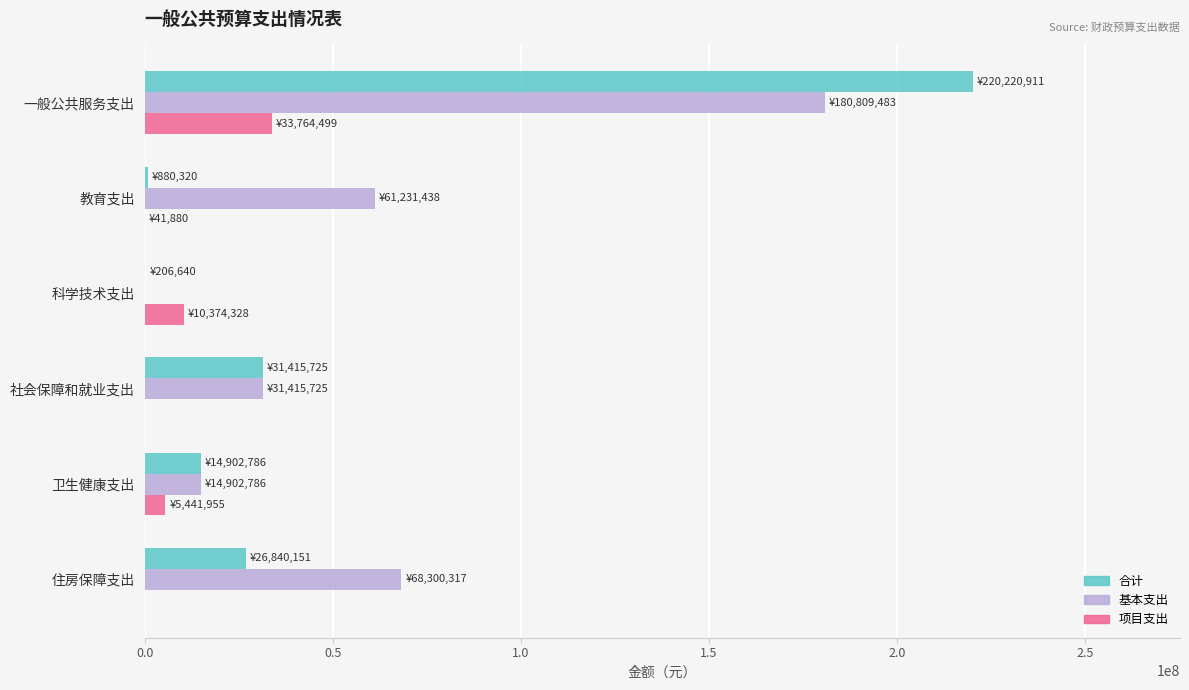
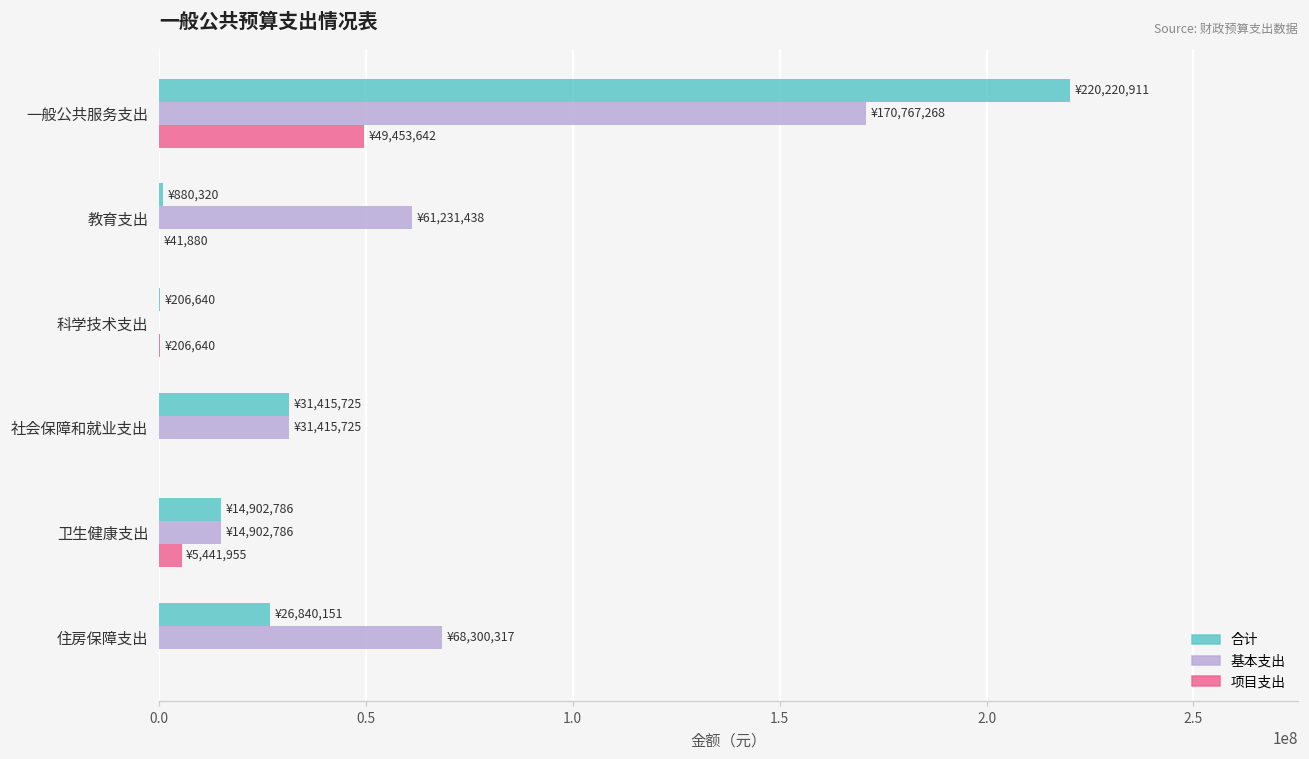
  {
    "合计": {
      "一般公共服务支出": "¥220,220,911",
      "教育支出": "¥880,320",
      "科学技术支出": "¥206,640",
      "社会保障和就业支出": "¥31,415,725",
      "卫生健康支出": "¥14,902,786",
      "住房保障支出": "¥26,840,151"
    },
    "基本支出": {
-     "一般公共服务支出": "¥180,809,483",
+     "一般公共服务支出": "¥170,767,268",
      "教育支出": "¥61,231,438",
      "社会保障和就业支出": "¥31,415,725",
      "卫生健康支出": "¥14,902,786",
      "住房保障支出": "¥68,300,317"
    },
    "项目支出": {
-     "一般公共服务支出": "¥33,764,499",
+     "一般公共服务支出": "¥49,453,642",
      "教育支出": "¥41,880",
-     "科学技术支出": "¥10,374,328",
+     "科学技术支出": "¥206,640",
      "卫生健康支出": "¥5,441,955"
    }
  }
